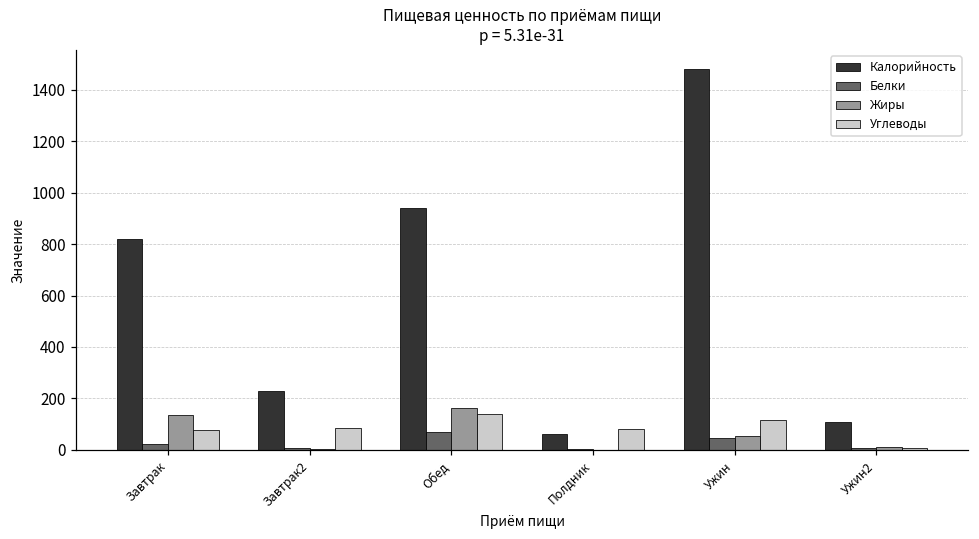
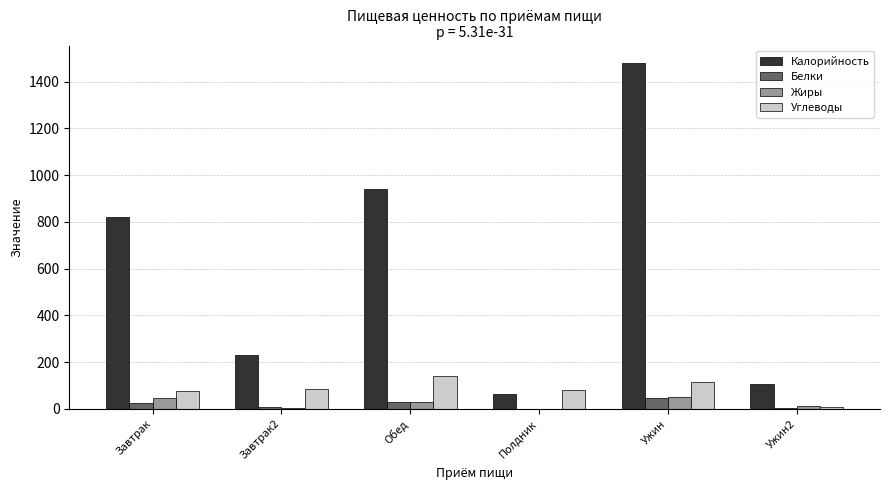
  {
    "Калорийность": {
      "Завтрак": 820,
      "Завтрак2": 230,
      "Обед": 940,
      "Полдник": 60,
      "Ужин": 1480,
      "Ужин2": 110
    },
    "Белки": {
      "Завтрак": 20,
-     "Обед": 70,
+     "Обед": 30,
      "Ужин": 50
    },
    "Жиры": {
-     "Завтрак": 130,
-     "Обед": 160,
+     "Завтрак": 50,
+     "Обед": 30,
      "Ужин": 50
    },
    "Углеводы": {
      "Завтрак": 80,
      "Завтрак2": 80,
      "Обед": 140,
      "Полдник": 80,
      "Ужин": 120
    }
  }
